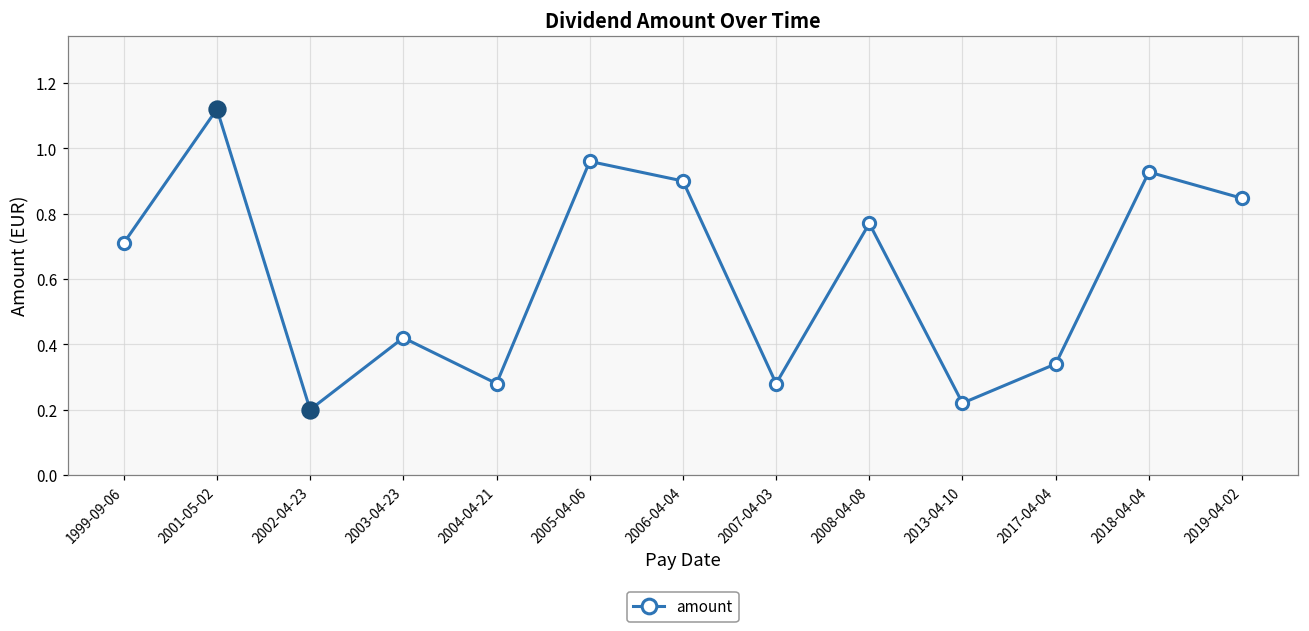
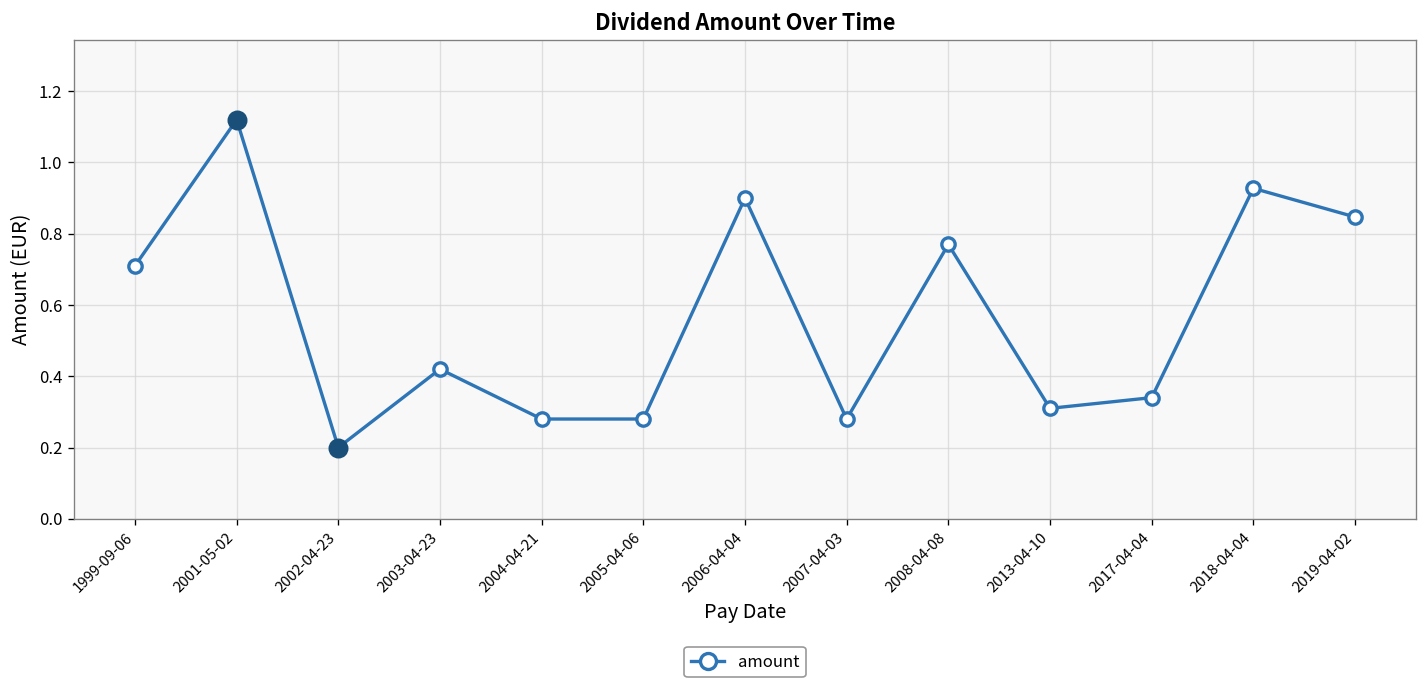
  {
    "amount": {
      "1999-09-06": 0.71,
      "2003-04-23": 0.42,
      "2004-04-21": 0.28,
-     "2005-04-06": 0.96,
+     "2005-04-06": 0.28,
      "2006-04-04": 0.90,
      "2007-04-03": 0.28,
      "2008-04-08": 0.77,
-     "2013-04-10": 0.22,
+     "2013-04-10": 0.31,
      "2017-04-04": 0.34,
      "2018-04-04": 0.93,
      "2019-04-02": 0.85
    }
  }
